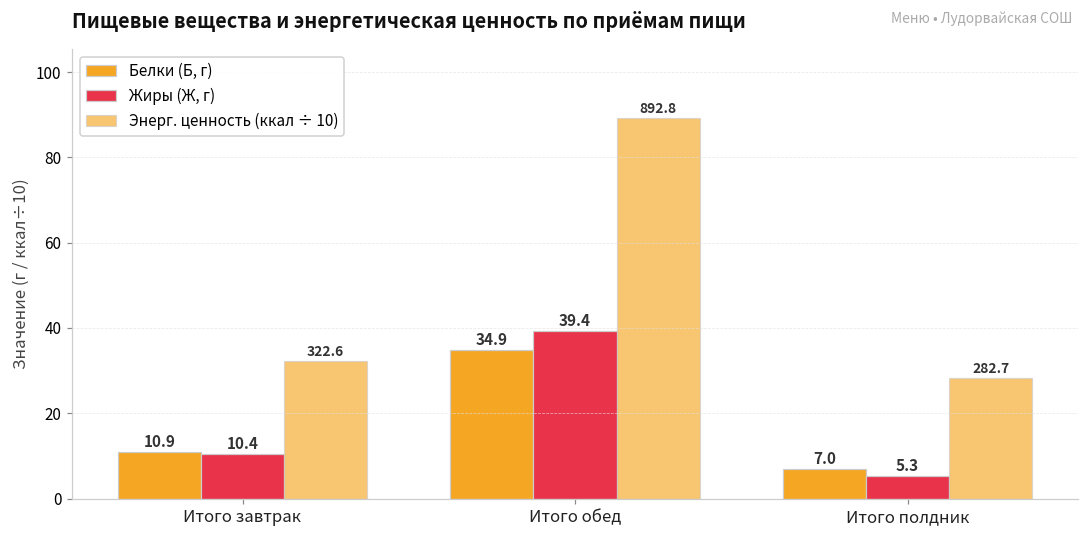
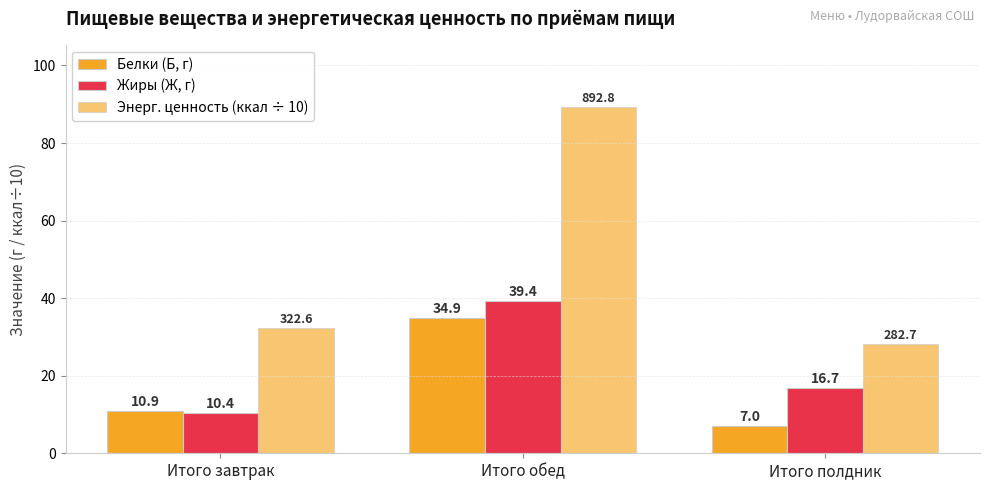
  {
    "Жиры (Ж, г)": {
      "Итого завтрак": 10.4,
      "Итого обед": 39.4,
-     "Итого полдник": 5.3
+     "Итого полдник": 16.7
    }
  }
